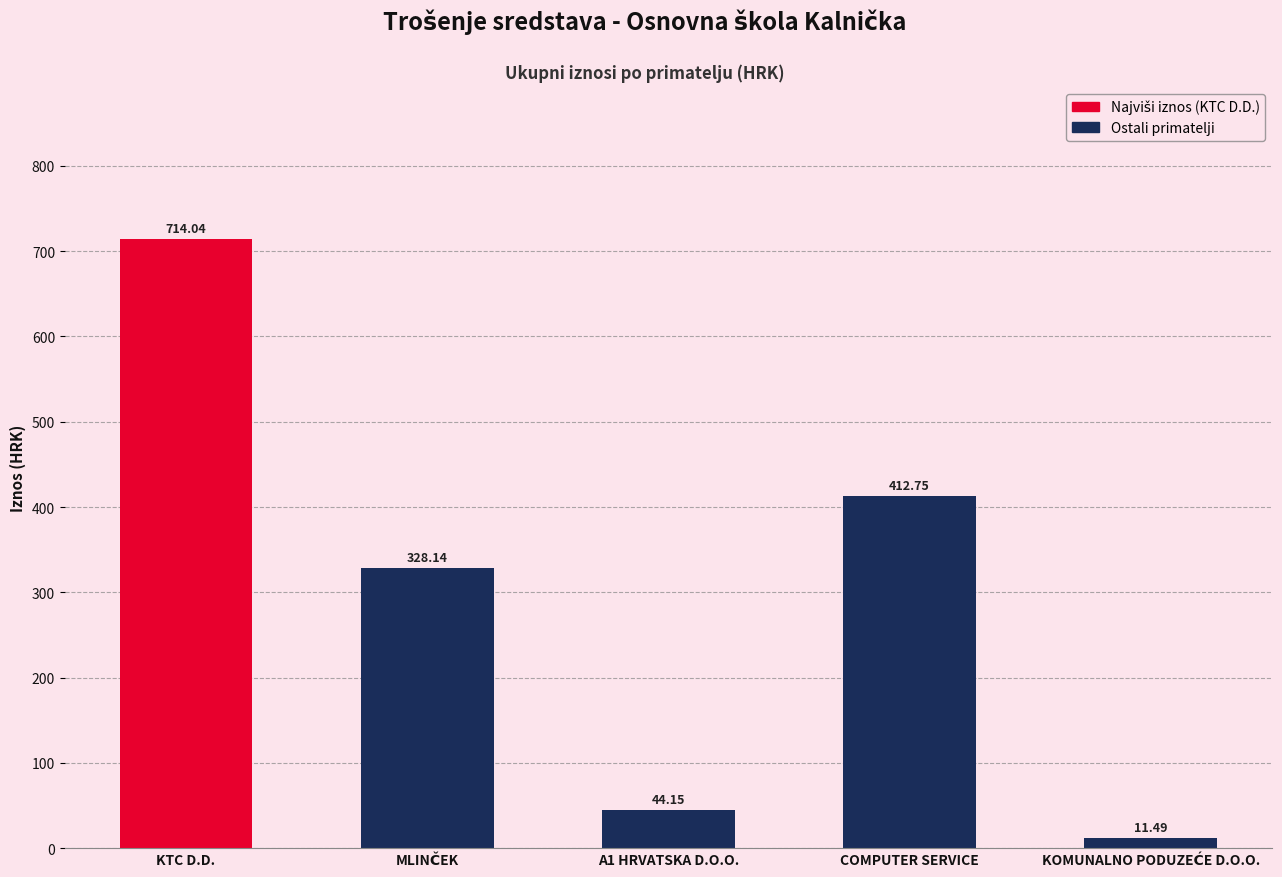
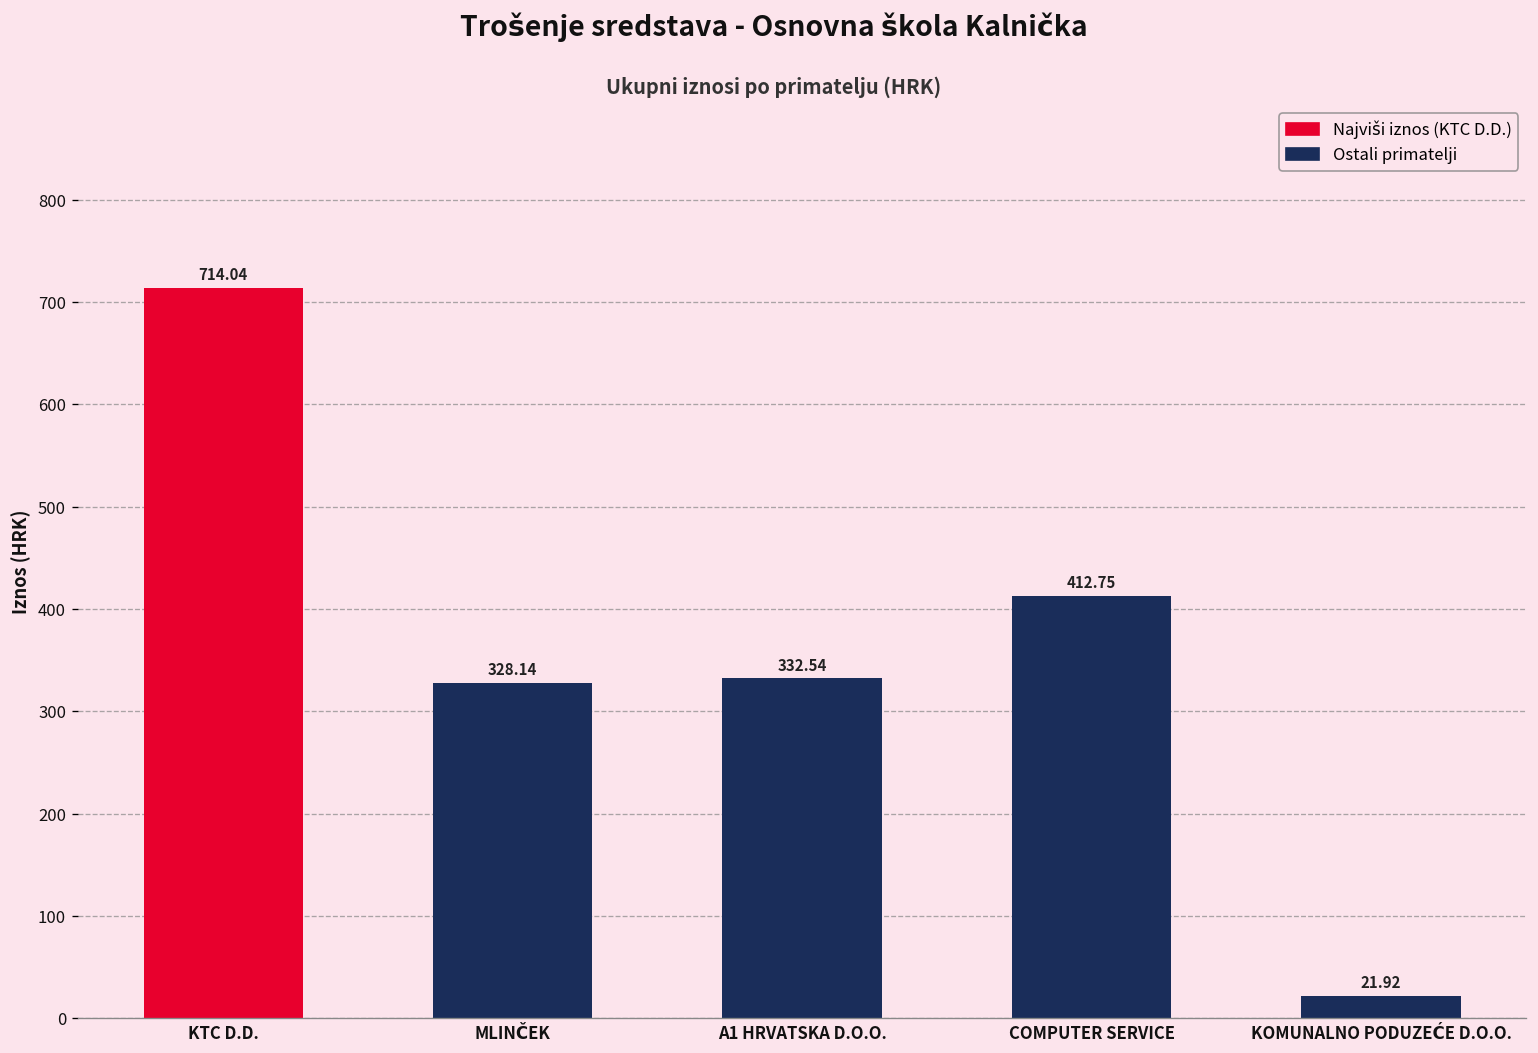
  {
    "KTC D.D.": 714.04,
    "MLINČEK": 328.14,
-   "A1 HRVATSKA D.O.O.": 44.15,
+   "A1 HRVATSKA D.O.O.": 332.54,
    "COMPUTER SERVICE": 412.75,
-   "KOMUNALNO PODUZEĆE D.O.O.": 11.49
+   "KOMUNALNO PODUZEĆE D.O.O.": 21.92
  }
